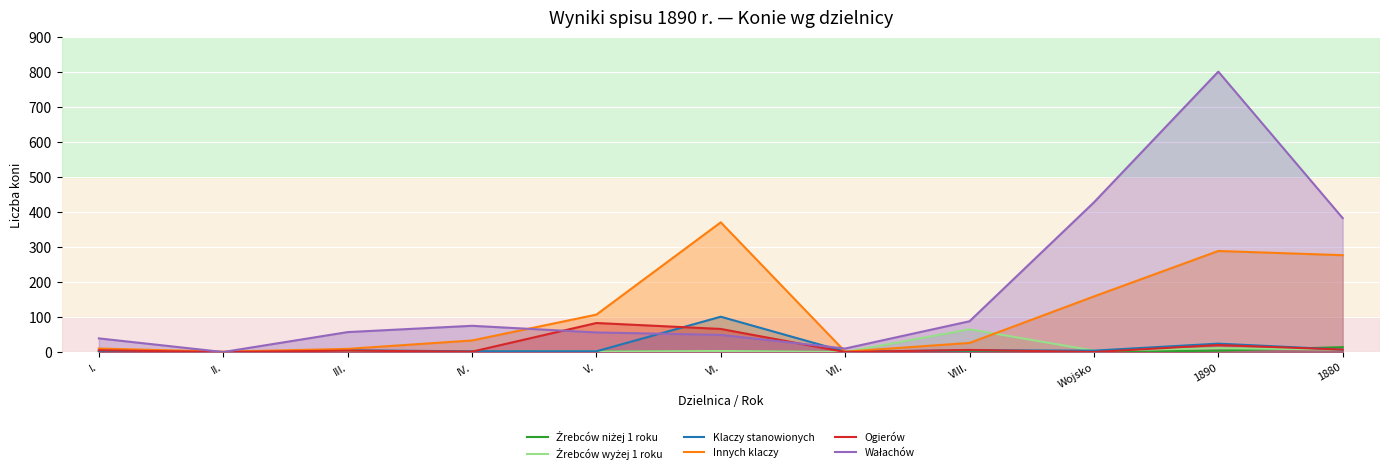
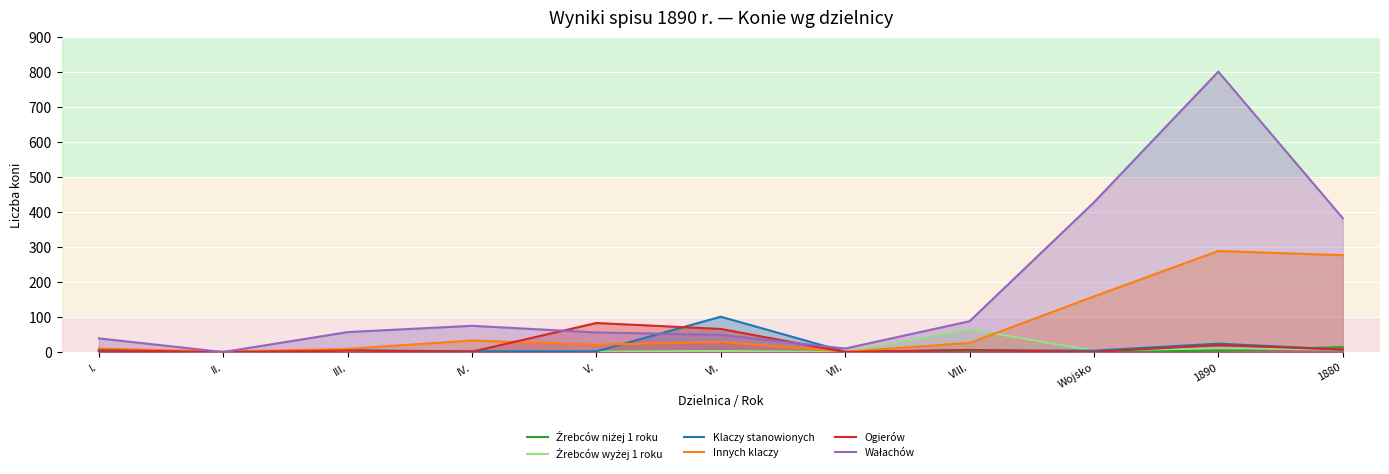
  {
    "Źrebców wyżej 1 roku": {
      "VIII.": 70
    },
    "Klaczy stanowionych": {
      "VI.": 100
    },
    "Innych klaczy": {
      "IV.": 30,
-     "V.": 110,
-     "VI.": 370,
+     "V.": 20,
+     "VI.": 30,
      "VIII.": 30,
      "Wojsko": 160,
      "1890": 290,
      "1880": 280
    },
    "Ogierów": {
      "V.": 80,
      "VI.": 70
    },
    "Wałachów": {
      "I.": 40,
      "III.": 60,
      "IV.": 80,
      "V.": 60,
      "VI.": 50,
      "VII.": 10,
      "VIII.": 90,
      "Wojsko": 430,
      "1890": 800,
      "1880": 380
    }
  }
